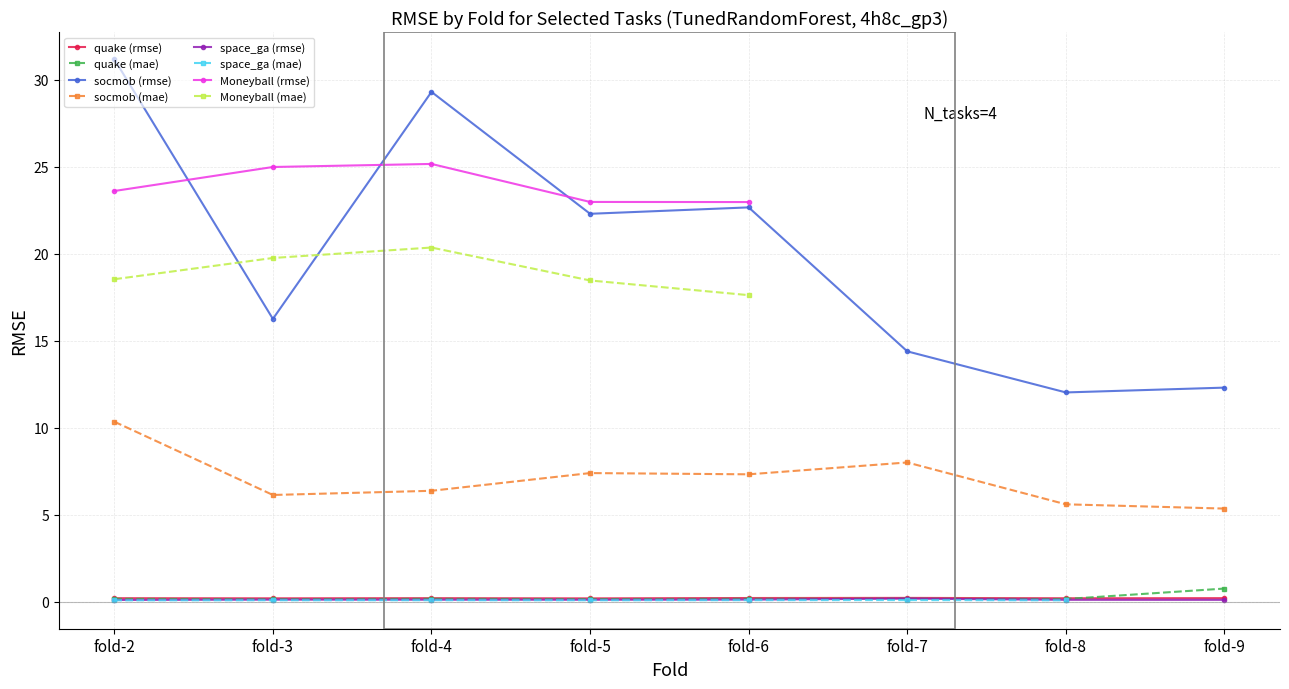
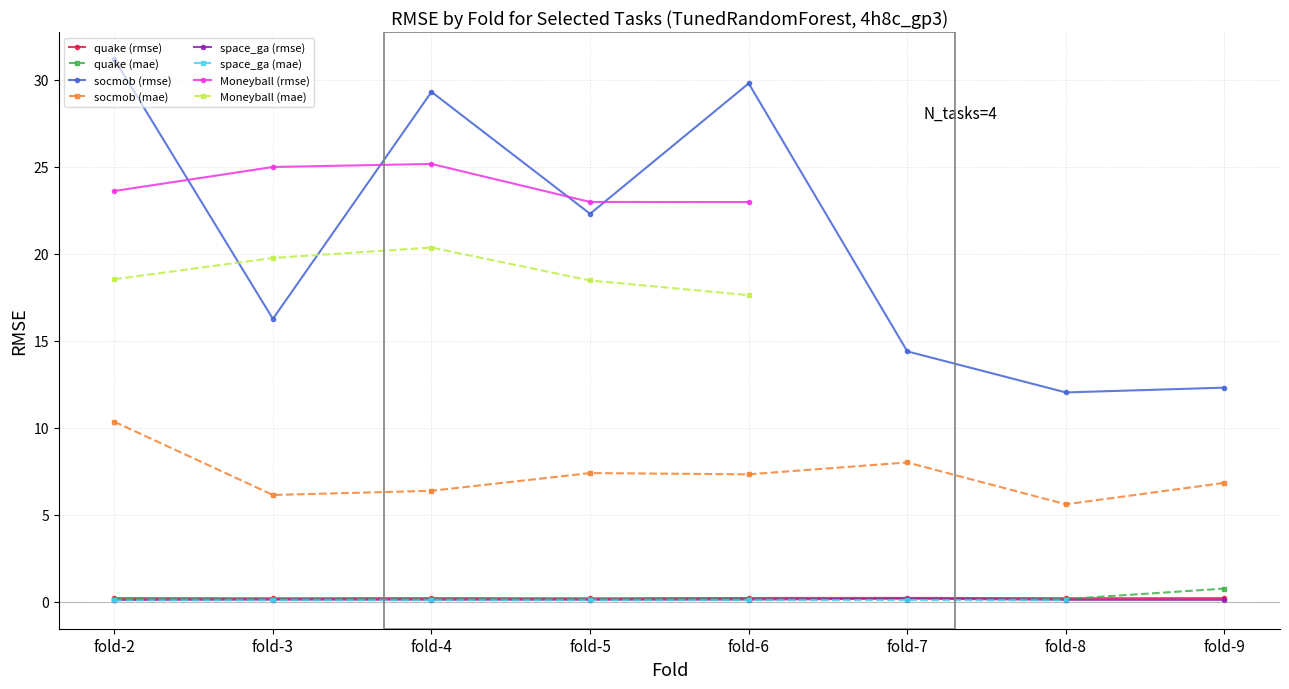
  {
    "quake (mae)": {
      "fold-9": 0.7
    },
    "socmob (rmse)": {
      "fold-3": 16.3,
      "fold-4": 29.3,
      "fold-5": 22.3,
-     "fold-6": 22.7,
+     "fold-6": 29.8,
      "fold-7": 14.4,
      "fold-8": 12.0,
      "fold-9": 12.3
    },
    "socmob (mae)": {
      "fold-2": 10.3,
      "fold-3": 6.1,
      "fold-4": 6.4,
      "fold-5": 7.4,
      "fold-6": 7.3,
      "fold-7": 8.0,
      "fold-8": 5.6,
-     "fold-9": 5.3
+     "fold-9": 6.8
    },
    "Moneyball (rmse)": {
      "fold-2": 23.6,
      "fold-3": 25.0,
      "fold-4": 25.2,
      "fold-5": 23.0,
      "fold-6": 23.0
    },
    "Moneyball (mae)": {
      "fold-2": 18.5,
      "fold-3": 19.8,
      "fold-4": 20.4,
      "fold-5": 18.5,
      "fold-6": 17.6
    }
  }
